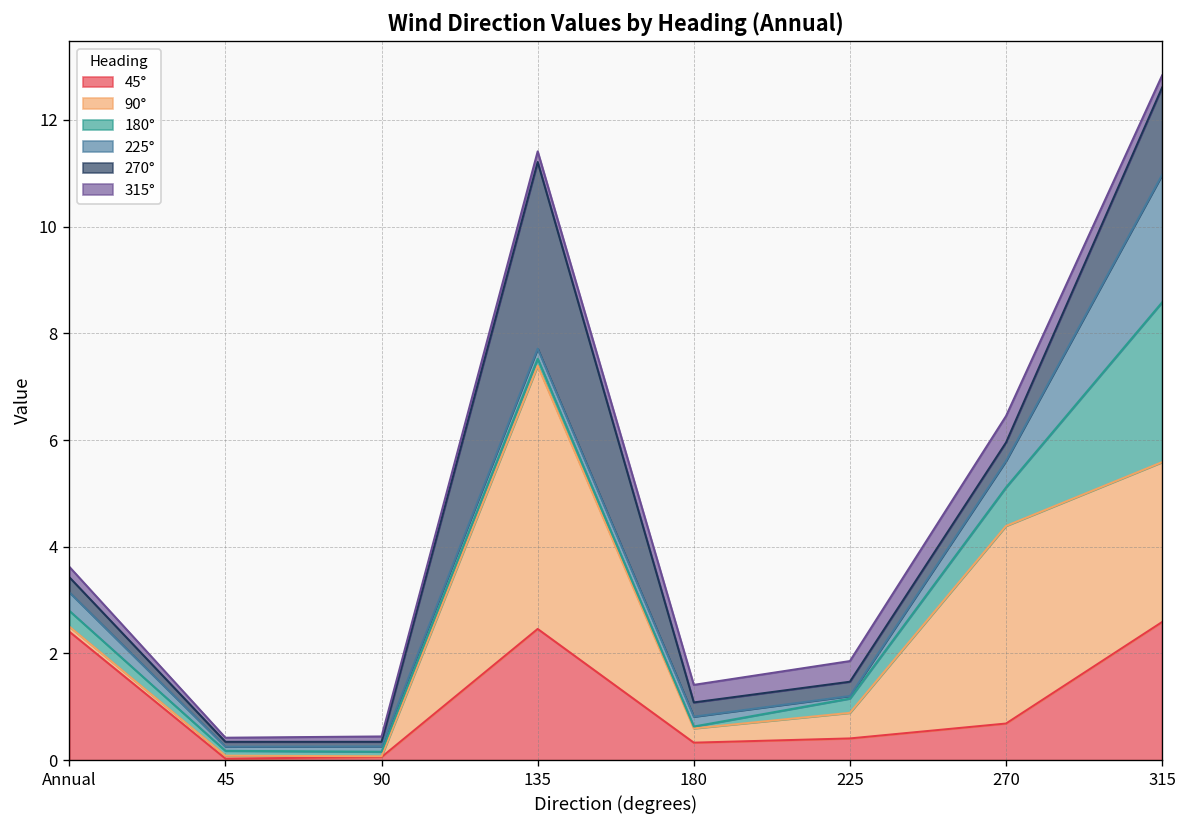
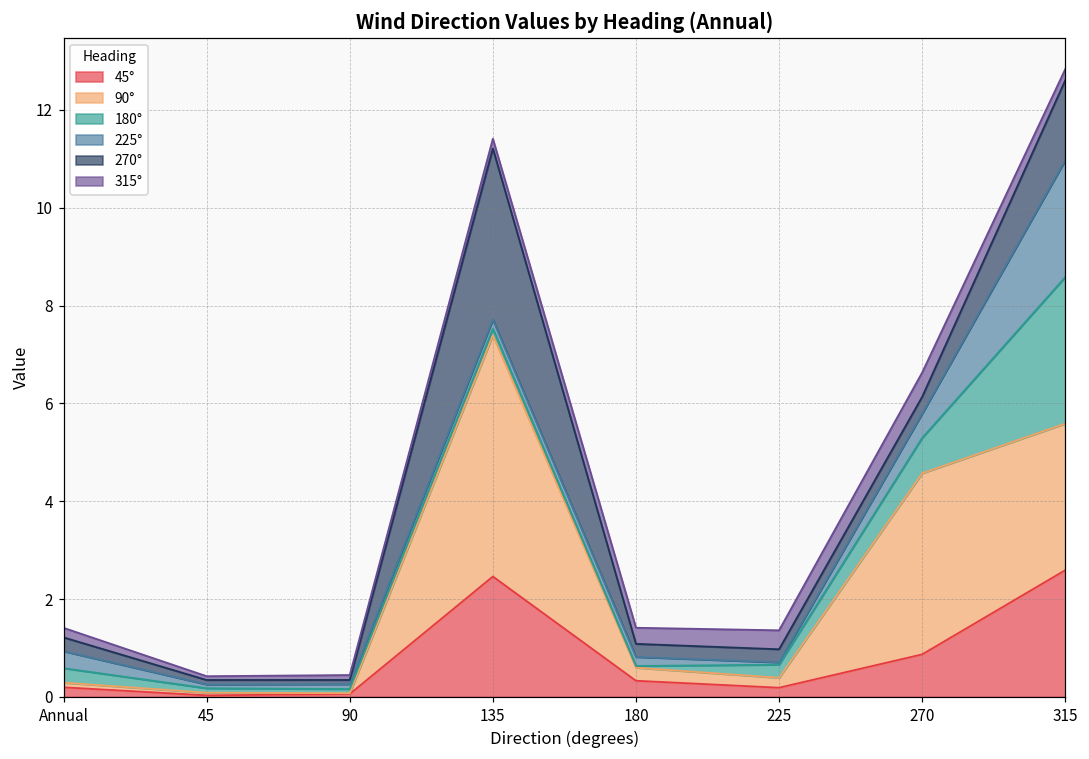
  {
    "45°": {
-     "Annual": 2.4,
+     "Annual": 0.2,
      "135": 2.5,
      "180": 0.3,
-     "225": 0.4,
-     "270": 0.7,
+     "225": 0.2,
+     "270": 0.9,
      "315": 2.6
    },
    "90°": {
      "Annual": 0.1,
      "135": 4.9,
-     "225": 0.5,
+     "225": 0.2,
      "270": 3.7,
      "315": 3.0
    },
    "270°": {
      "Annual": 0.3,
      "45": 0.1,
      "90": 0.1,
      "135": 3.5,
      "180": 0.3,
      "225": 0.3,
      "270": 0.3,
      "315": 1.6
    }
  }
